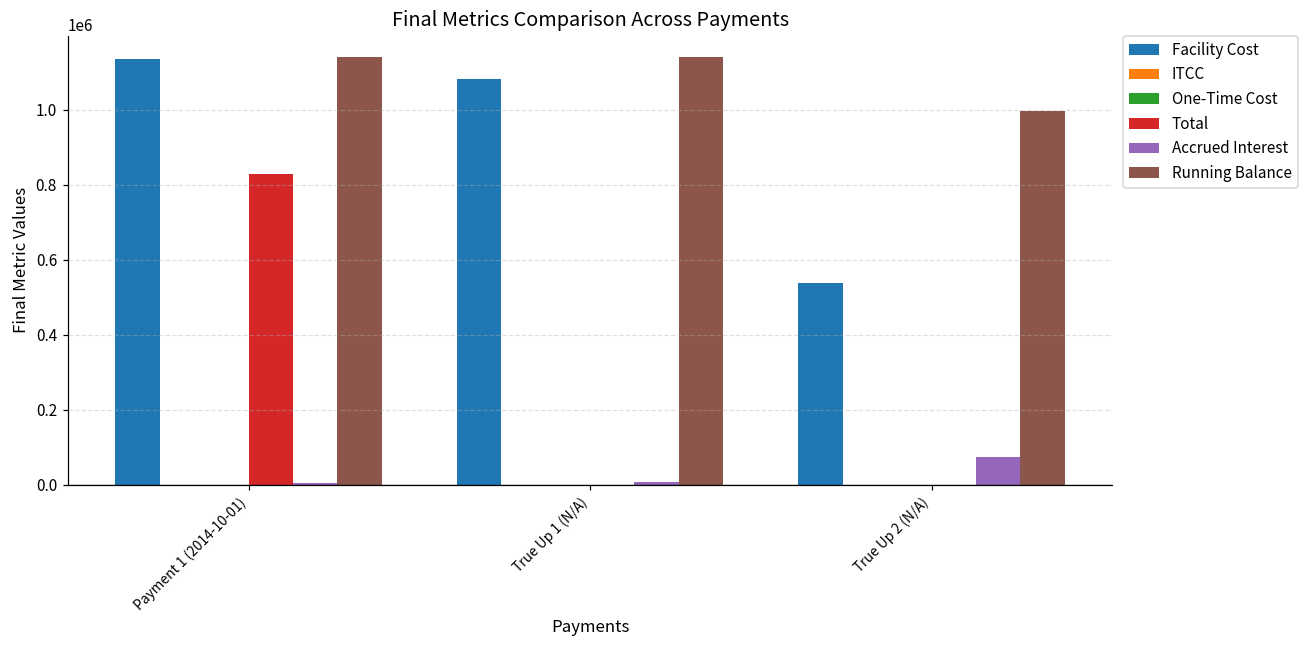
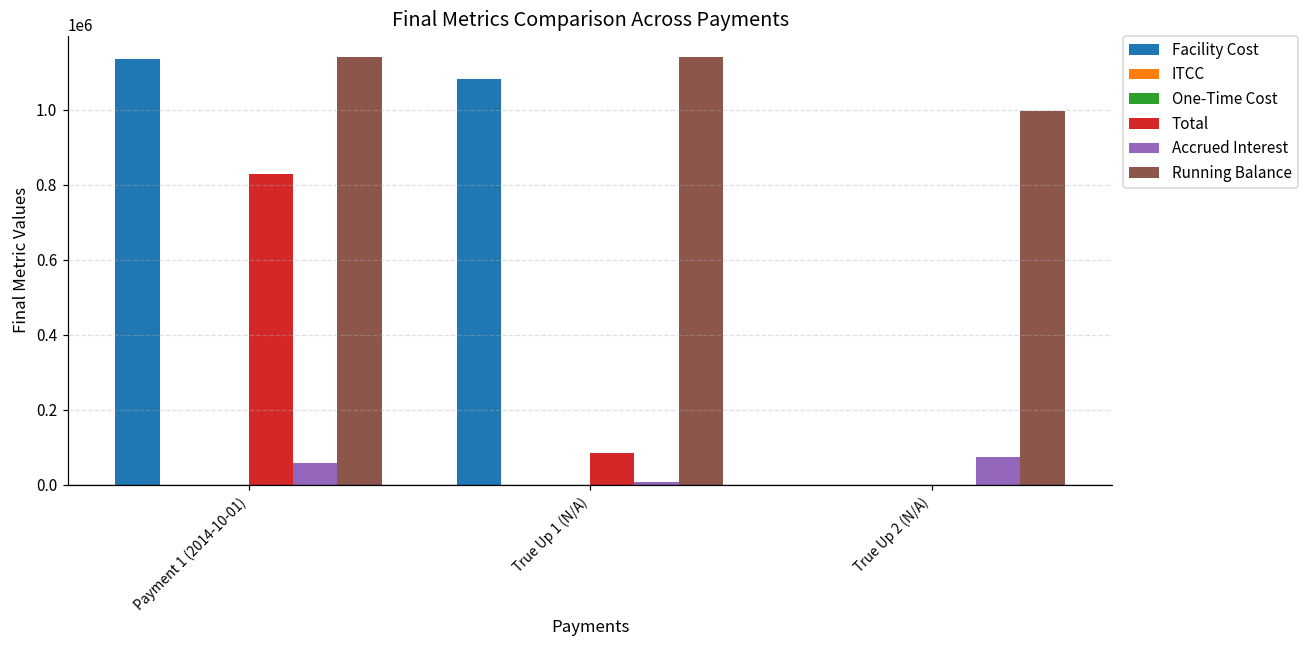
  {
    "Facility Cost": {
      "Payment 1 (2014-10-01)": 1140000,
      "True Up 1 (N/A)": 1080000,
-     "True Up 2 (N/A)": 540000
+     "True Up 2 (N/A)": 0
    },
    "ITCC": {
      "Payment 1 (2014-10-01)": 0,
      "True Up 1 (N/A)": 0,
      "True Up 2 (N/A)": 0
    },
    "One-Time Cost": {
      "Payment 1 (2014-10-01)": 0,
      "True Up 1 (N/A)": 0,
      "True Up 2 (N/A)": 0
    },
    "Total": {
      "Payment 1 (2014-10-01)": 830000,
-     "True Up 1 (N/A)": 0,
+     "True Up 1 (N/A)": 80000,
      "True Up 2 (N/A)": 0
    },
    "Accrued Interest": {
-     "Payment 1 (2014-10-01)": 10000,
+     "Payment 1 (2014-10-01)": 60000,
      "True Up 1 (N/A)": 10000,
      "True Up 2 (N/A)": 70000
    },
    "Running Balance": {
      "Payment 1 (2014-10-01)": 1140000,
      "True Up 1 (N/A)": 1140000,
      "True Up 2 (N/A)": 1000000
    }
  }
